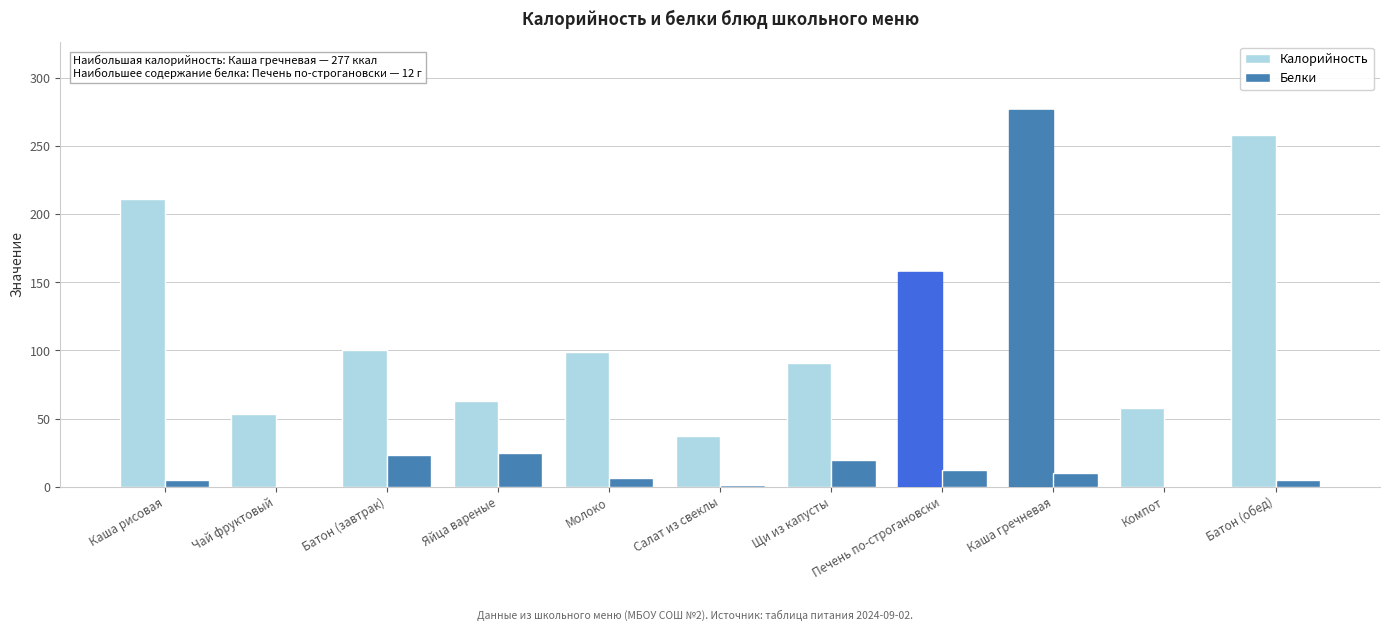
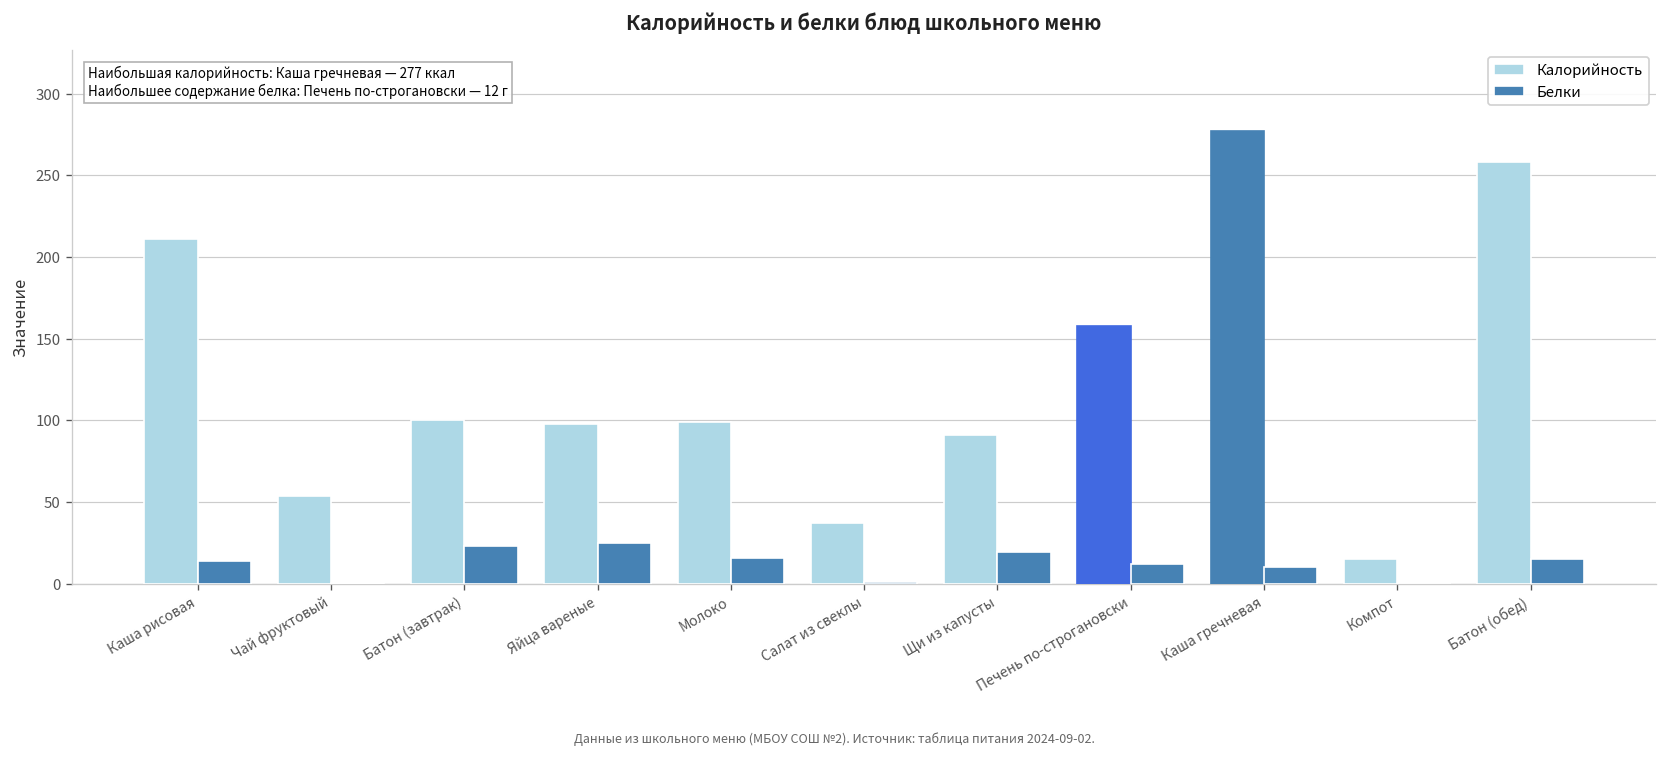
  {
    "Калорийность": {
      "Каша рисовая": 211,
      "Чай фруктовый": 54,
      "Батон (завтрак)": 100,
-     "Яйца вареные": 63,
+     "Яйца вареные": 98,
      "Молоко": 99,
      "Салат из свеклы": 37,
      "Щи из капусты": 91,
      "Печень по-строгановски": 158,
      "Каша гречневая": 277,
-     "Компот": 58,
+     "Компот": 15,
      "Батон (обед)": 258
    },
    "Белки": {
-     "Каша рисовая": 5,
+     "Каша рисовая": 14,
      "Батон (завтрак)": 23,
      "Яйца вареные": 25,
-     "Молоко": 6,
+     "Молоко": 16,
      "Щи из капусты": 20,
      "Печень по-строгановски": 12,
      "Каша гречневая": 10,
      "Компот": 0,
-     "Батон (обед)": 5
+     "Батон (обед)": 15
    }
  }
